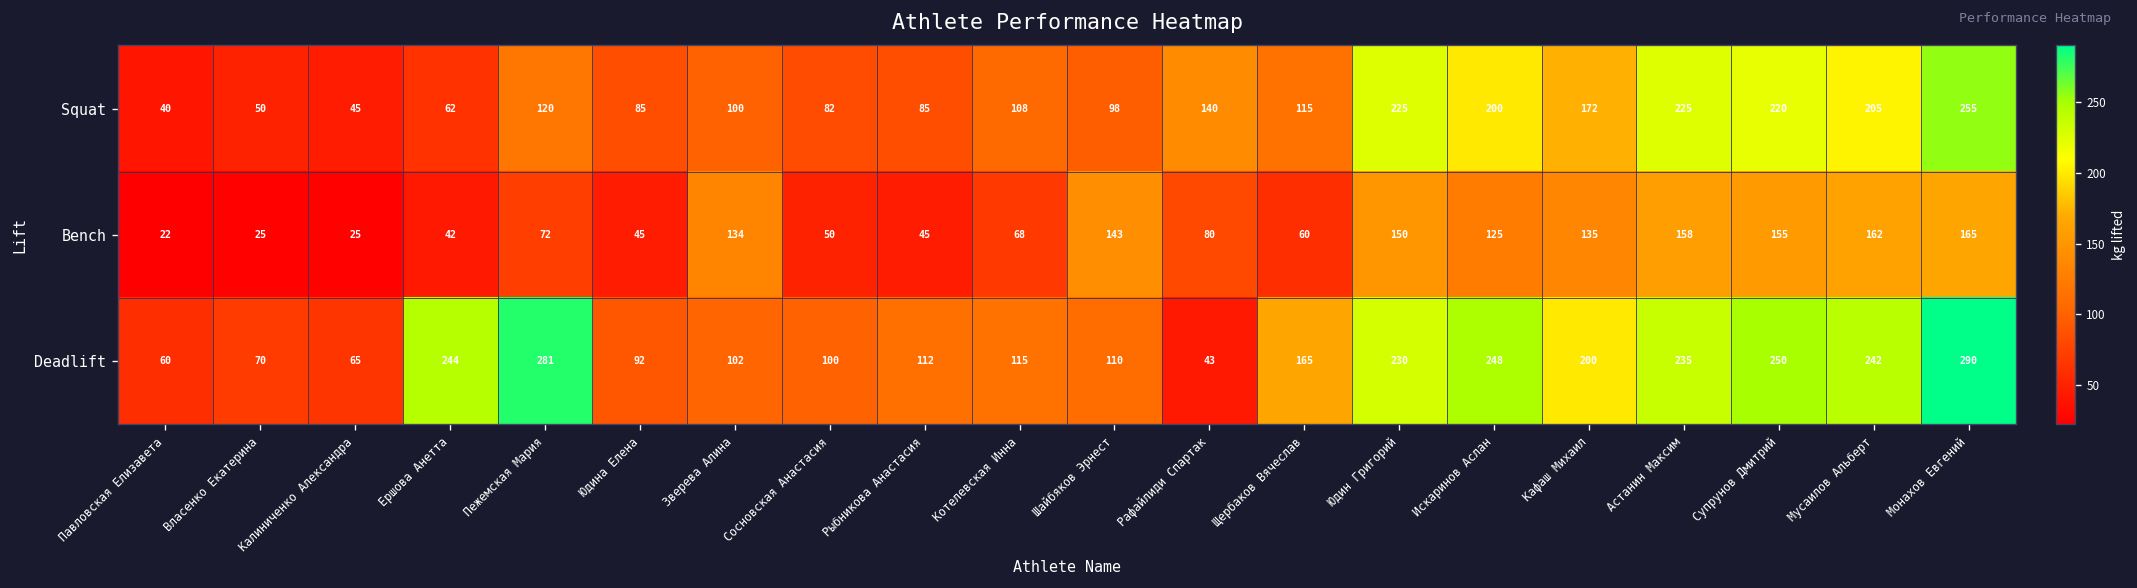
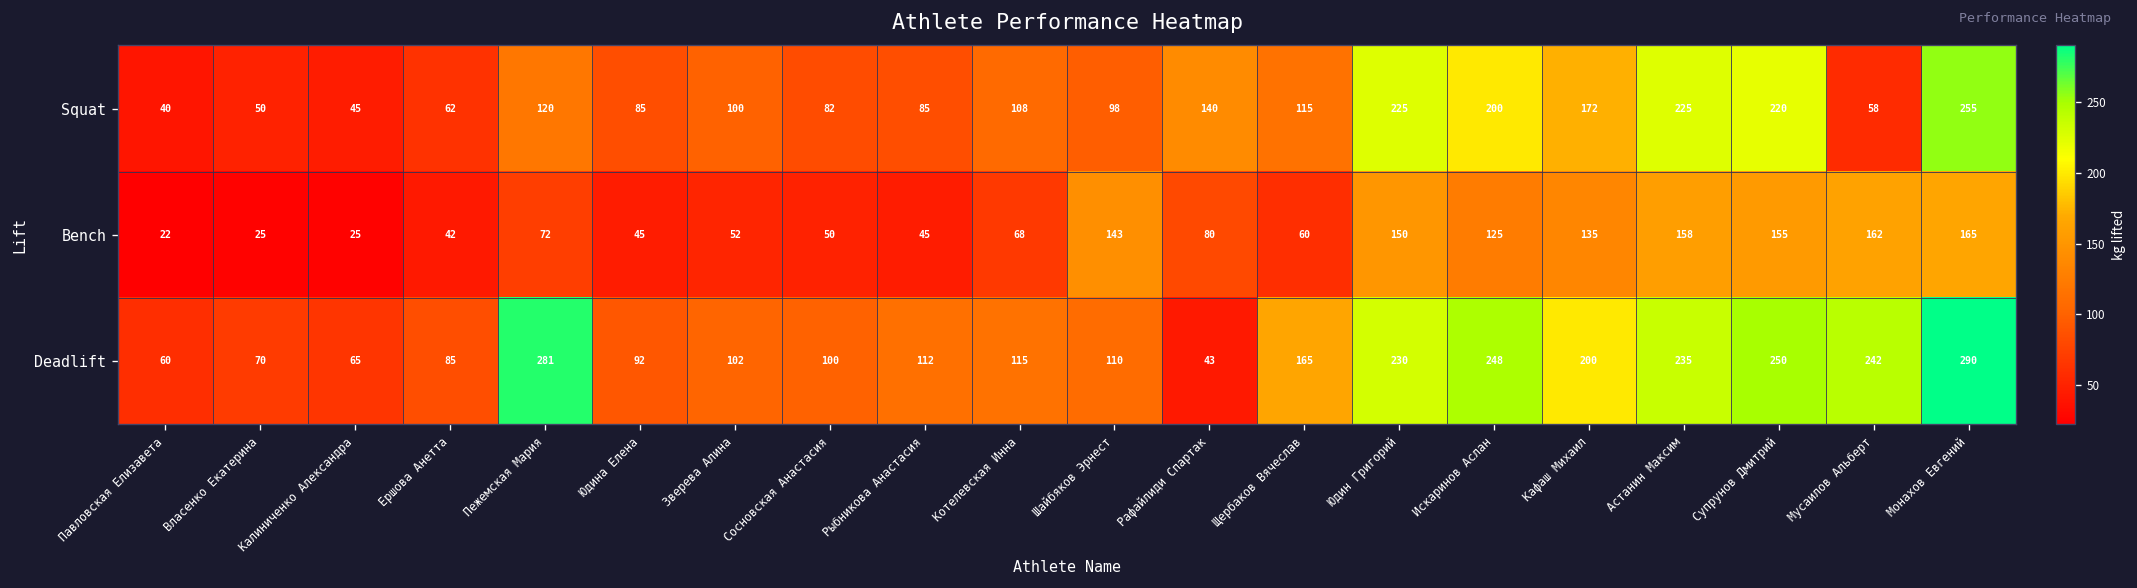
  {
    "Squat": {
      "Павловская Елизавета": 40,
      "Власенко Екатерина": 50,
      "Калиниченко Александра": 45,
      "Ершова Анетта": 62,
      "Пежемская Мария": 120,
      "Юдина Елена": 85,
      "Зверева Алина": 100,
      "Сосновская Анастасия": 82,
      "Рыбникова Анастасия": 85,
      "Котелевская Инна": 108,
      "Шайбяков Эрнест": 98,
      "Рафайлиди Спартак": 140,
      "Щербаков Вячеслав": 115,
      "Юдин Григорий": 225,
      "Искаринов Аслан": 200,
      "Кафаш Михаил": 172,
      "Астанин Максим": 225,
      "Супрунов Дмитрий": 220,
-     "Мусаилов Альберт": 205,
+     "Мусаилов Альберт": 58,
      "Монахов Евгений": 255
    },
    "Bench": {
      "Павловская Елизавета": 22,
      "Власенко Екатерина": 25,
      "Калиниченко Александра": 25,
      "Ершова Анетта": 42,
      "Пежемская Мария": 72,
      "Юдина Елена": 45,
-     "Зверева Алина": 134,
+     "Зверева Алина": 52,
      "Сосновская Анастасия": 50,
      "Рыбникова Анастасия": 45,
      "Котелевская Инна": 68,
      "Шайбяков Эрнест": 143,
      "Рафайлиди Спартак": 80,
      "Щербаков Вячеслав": 60,
      "Юдин Григорий": 150,
      "Искаринов Аслан": 125,
      "Кафаш Михаил": 135,
      "Астанин Максим": 158,
      "Супрунов Дмитрий": 155,
      "Мусаилов Альберт": 162,
      "Монахов Евгений": 165
    },
    "Deadlift": {
      "Павловская Елизавета": 60,
      "Власенко Екатерина": 70,
      "Калиниченко Александра": 65,
-     "Ершова Анетта": 244,
+     "Ершова Анетта": 85,
      "Пежемская Мария": 281,
      "Юдина Елена": 92,
      "Зверева Алина": 102,
      "Сосновская Анастасия": 100,
      "Рыбникова Анастасия": 112,
      "Котелевская Инна": 115,
      "Шайбяков Эрнест": 110,
      "Рафайлиди Спартак": 43,
      "Щербаков Вячеслав": 165,
      "Юдин Григорий": 230,
      "Искаринов Аслан": 248,
      "Кафаш Михаил": 200,
      "Астанин Максим": 235,
      "Супрунов Дмитрий": 250,
      "Мусаилов Альберт": 242,
      "Монахов Евгений": 290
    }
  }
